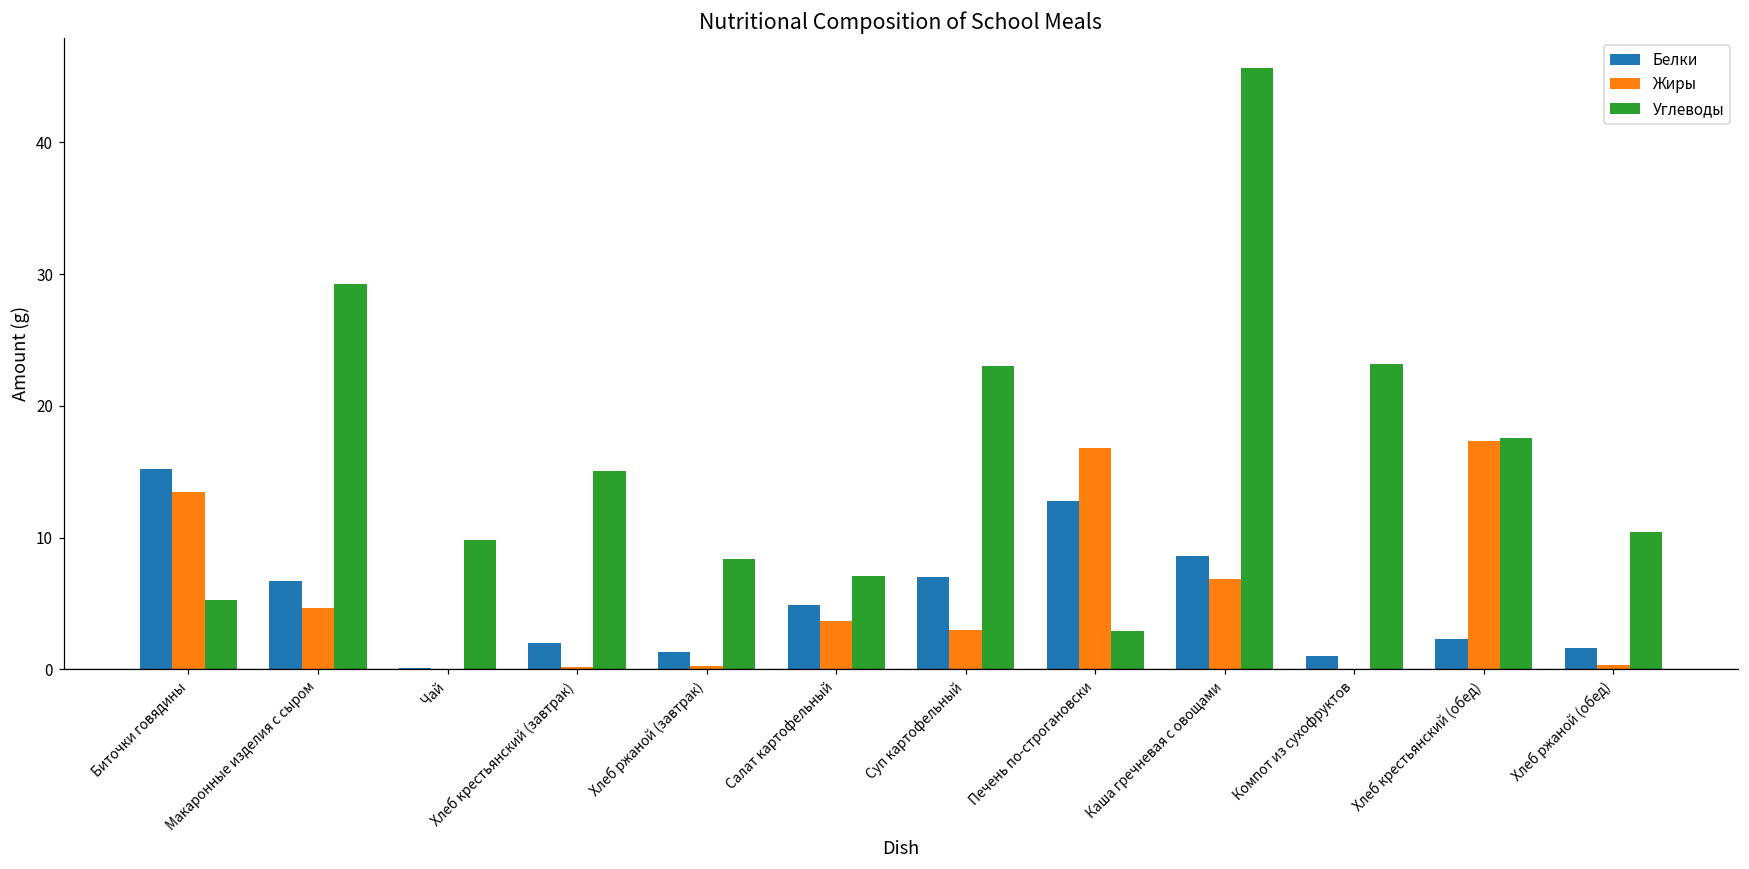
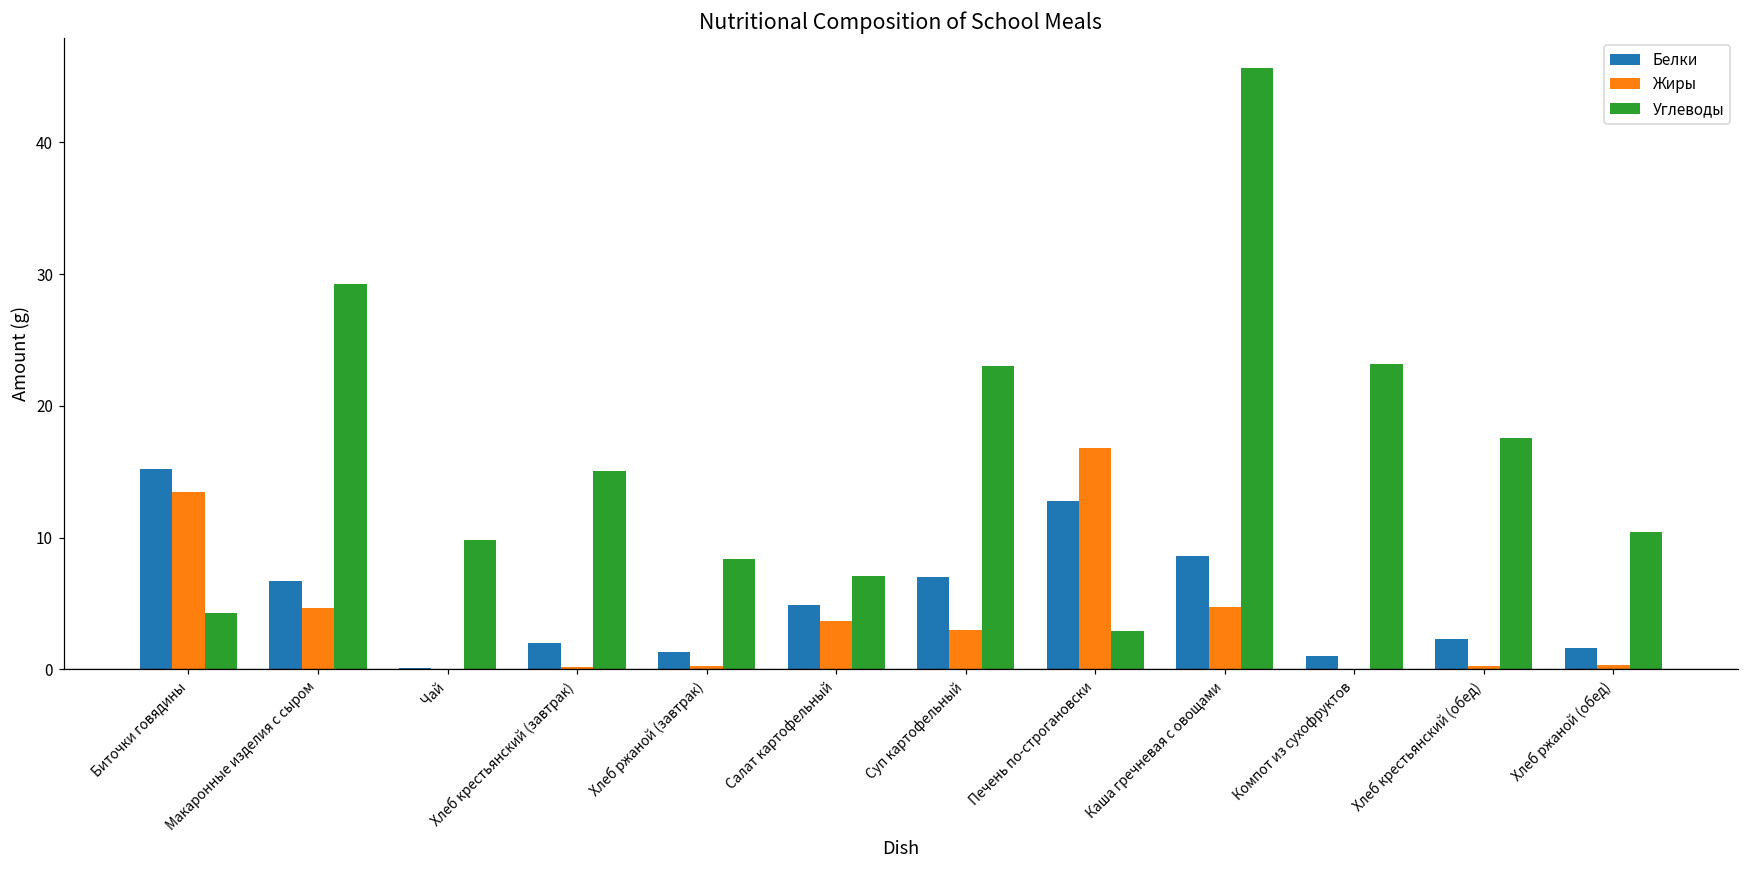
  {
    "Белки": {
      "Биточки говядины": 15.2,
      "Макаронные изделия с сыром": 6.7,
      "Хлеб крестьянский (завтрак)": 2.0,
      "Хлеб ржаной (завтрак)": 1.3,
      "Салат картофельный": 4.9,
      "Суп картофельный": 7.0,
      "Печень по-строгановски": 12.7,
      "Каша гречневая с овощами": 8.6,
      "Компот из сухофруктов": 1.0,
      "Хлеб крестьянский (обед)": 2.3,
      "Хлеб ржаной (обед)": 1.7
    },
    "Жиры": {
      "Биточки говядины": 13.5,
      "Макаронные изделия с сыром": 4.7,
      "Хлеб крестьянский (завтрак)": 0.2,
      "Хлеб ржаной (завтрак)": 0.2,
      "Салат картофельный": 3.7,
      "Суп картофельный": 3.0,
      "Печень по-строгановски": 16.8,
-     "Каша гречневая с овощами": 6.8,
-     "Хлеб крестьянский (обед)": 17.3,
+     "Каша гречневая с овощами": 4.7,
+     "Хлеб крестьянский (обед)": 0.3,
      "Хлеб ржаной (обед)": 0.3
    },
    "Углеводы": {
-     "Биточки говядины": 5.3,
+     "Биточки говядины": 4.3,
      "Макаронные изделия с сыром": 29.3,
      "Чай": 9.8,
      "Хлеб крестьянский (завтрак)": 15.1,
      "Хлеб ржаной (завтрак)": 8.3,
      "Салат картофельный": 7.1,
      "Суп картофельный": 23.0,
      "Печень по-строгановски": 2.9,
      "Каша гречневая с овощами": 45.7,
      "Компот из сухофруктов": 23.2,
      "Хлеб крестьянский (обед)": 17.6,
      "Хлеб ржаной (обед)": 10.4
    }
  }
